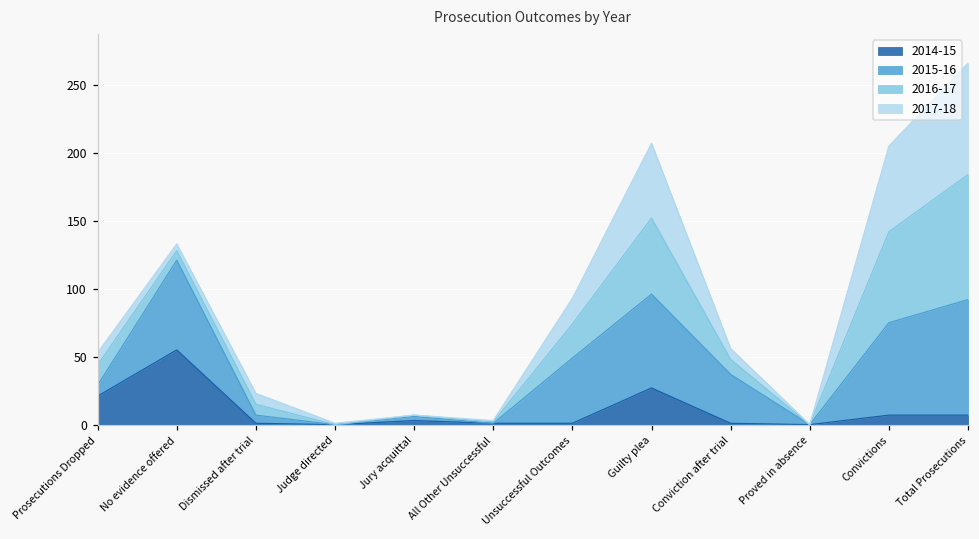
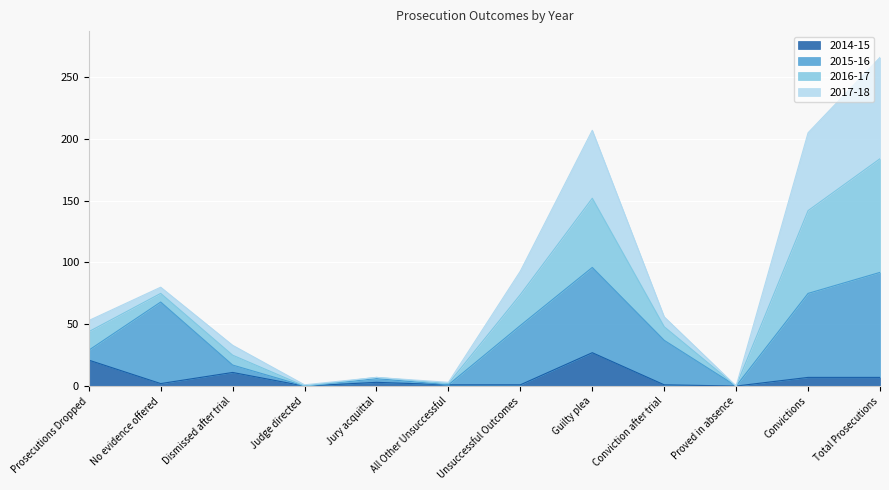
  {
    "2014-15": {
      "Prosecutions Dropped": 21,
-     "No evidence offered": 55,
-     "Dismissed after trial": 1,
+     "No evidence offered": 2,
+     "Dismissed after trial": 11,
      "Jury acquittal": 3,
      "Unsuccessful Outcomes": 1,
      "Guilty plea": 27,
      "Conviction after trial": 1,
      "Convictions": 7,
      "Total Prosecutions": 7
    },
    "2015-16": {
      "Prosecutions Dropped": 8,
      "No evidence offered": 66,
      "Dismissed after trial": 6,
      "Unsuccessful Outcomes": 48,
      "Guilty plea": 69,
      "Conviction after trial": 36,
      "Convictions": 68,
      "Total Prosecutions": 85
    }
  }
